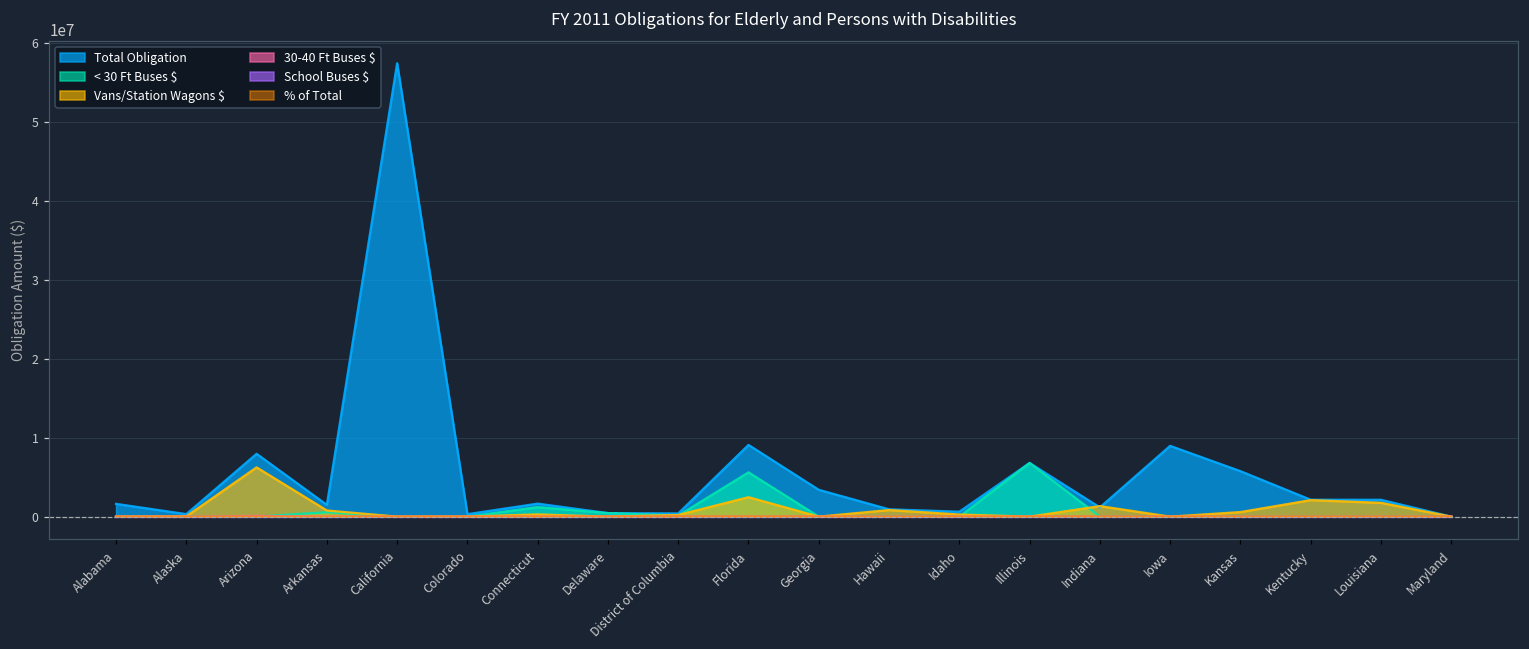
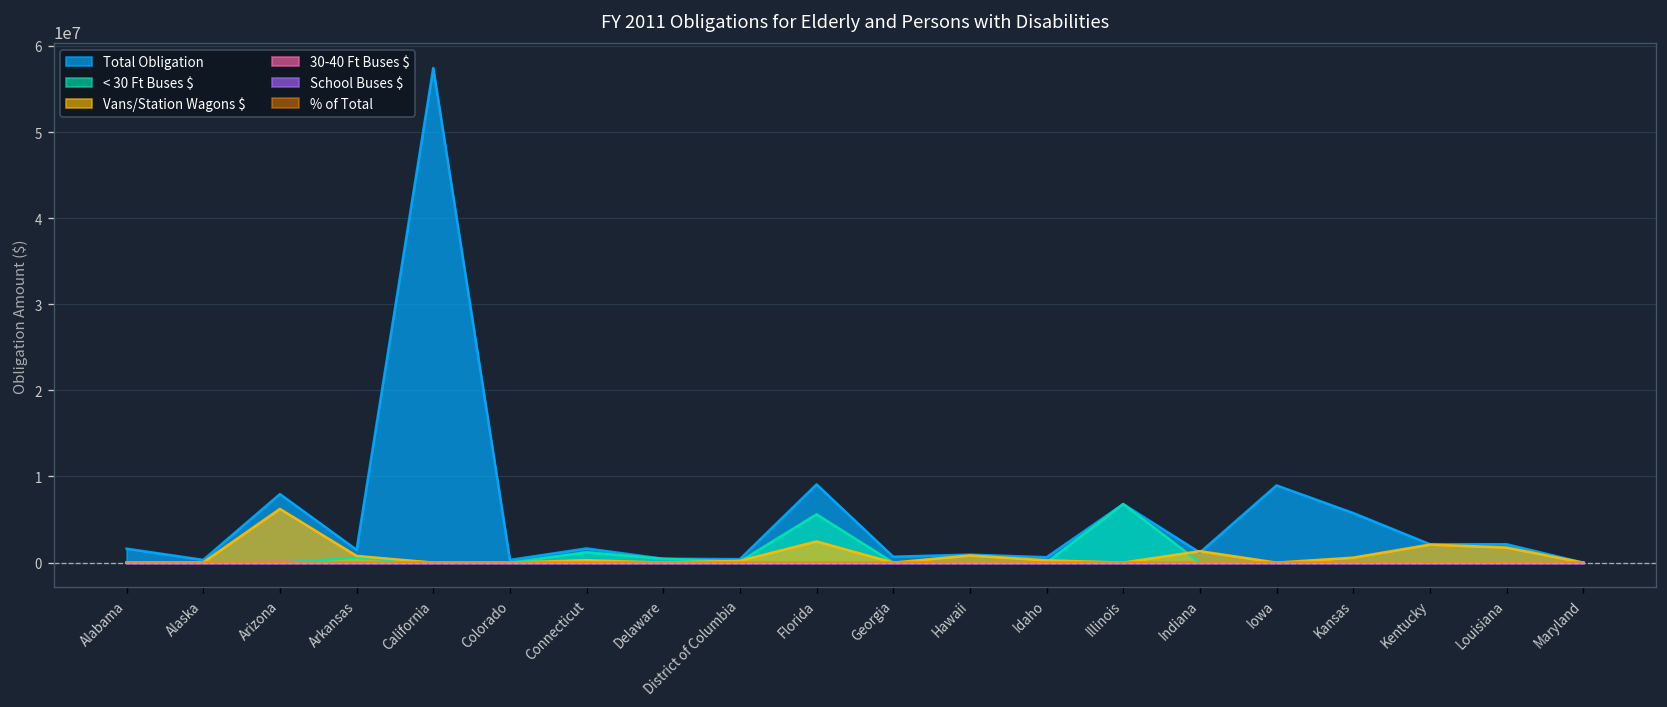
  {
    "Total Obligation": {
      "Alabama": 2000000,
      "Arizona": 8000000,
      "Arkansas": 1000000,
      "California": 57000000,
      "Connecticut": 2000000,
      "Florida": 9000000,
-     "Georgia": 3000000,
+     "Georgia": 1000000,
      "Idaho": 1000000,
      "Iowa": 9000000,
      "Kansas": 6000000,
      "Louisiana": 2000000
    },
    "< 30 Ft Buses $": {
      "Connecticut": 1000000,
      "Florida": 6000000
    }
  }
